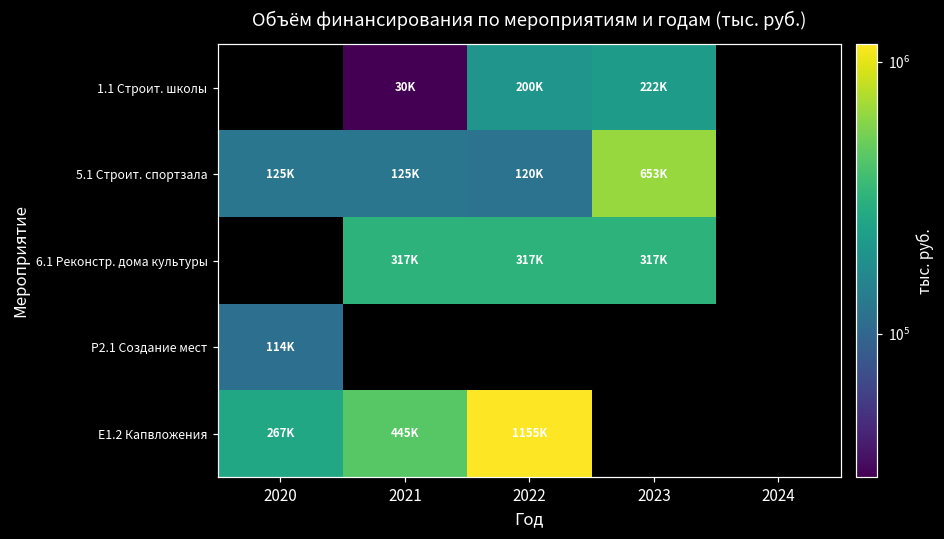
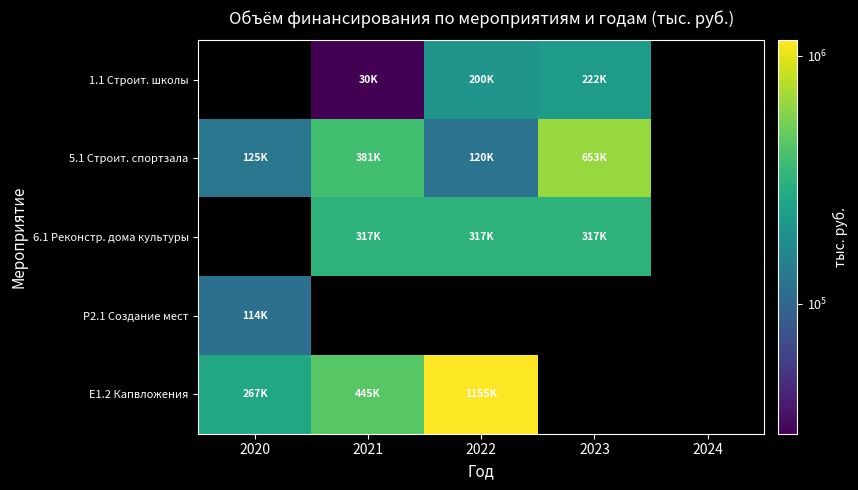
  {
    "1.1 Строит. школы": {
      "2021": "30K",
      "2022": "200K",
      "2023": "222K"
    },
    "5.1 Строит. спортзала": {
      "2020": "125K",
-     "2021": "125K",
+     "2021": "381K",
      "2022": "120K",
      "2023": "653K"
    },
    "6.1 Реконстр. дома культуры": {
      "2021": "317K",
      "2022": "317K",
      "2023": "317K"
    },
    "Р2.1 Создание мест": {
      "2020": "114K"
    },
    "Е1.2 Капвложения": {
      "2020": "267K",
      "2021": "445K",
      "2022": "1155K"
    }
  }
